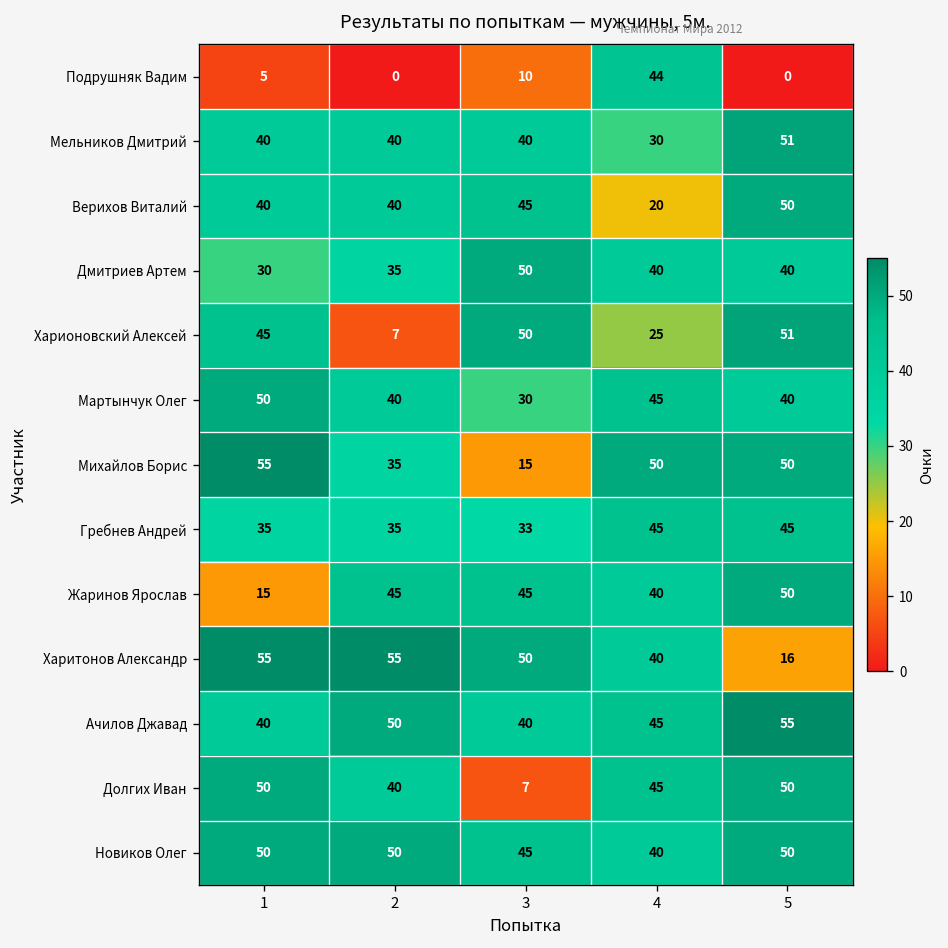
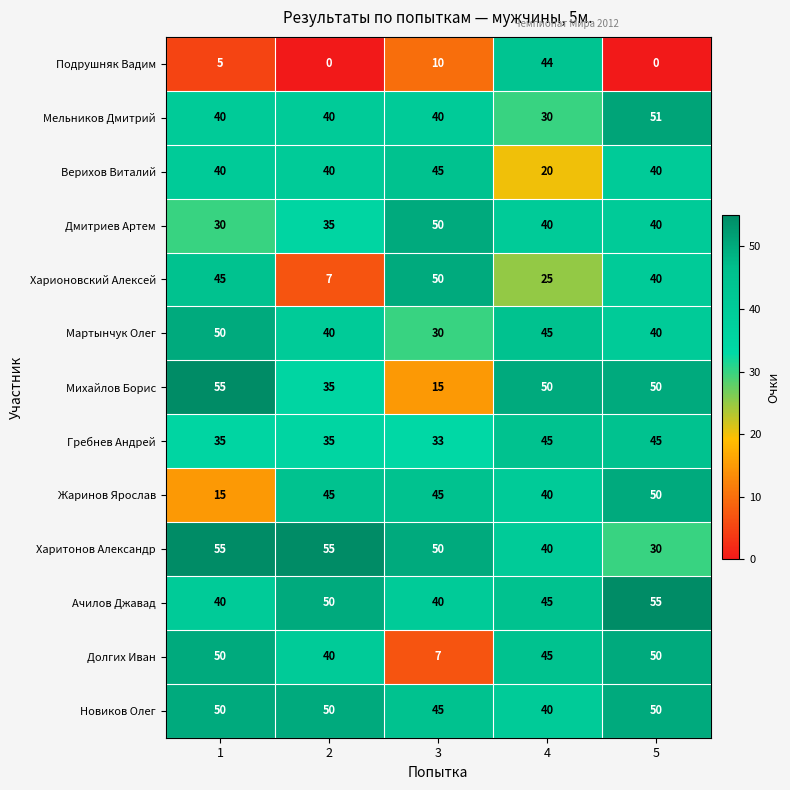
  {
    "Подрушняк Вадим": {
      "1": 5,
      "2": 0,
      "3": 10,
      "4": 44,
      "5": 0
    },
    "Мельников Дмитрий": {
      "1": 40,
      "2": 40,
      "3": 40,
      "4": 30,
      "5": 51
    },
    "Верихов Виталий": {
      "1": 40,
      "2": 40,
      "3": 45,
      "4": 20,
-     "5": 50
+     "5": 40
    },
    "Дмитриев Артем": {
      "1": 30,
      "2": 35,
      "3": 50,
      "4": 40,
      "5": 40
    },
    "Харионовский Алексей": {
      "1": 45,
      "2": 7,
      "3": 50,
      "4": 25,
-     "5": 51
+     "5": 40
    },
    "Мартынчук Олег": {
      "1": 50,
      "2": 40,
      "3": 30,
      "4": 45,
      "5": 40
    },
    "Михайлов Борис": {
      "1": 55,
      "2": 35,
      "3": 15,
      "4": 50,
      "5": 50
    },
    "Гребнев Андрей": {
      "1": 35,
      "2": 35,
      "3": 33,
      "4": 45,
      "5": 45
    },
    "Жаринов Ярослав": {
      "1": 15,
      "2": 45,
      "3": 45,
      "4": 40,
      "5": 50
    },
    "Харитонов Александр": {
      "1": 55,
      "2": 55,
      "3": 50,
      "4": 40,
-     "5": 16
+     "5": 30
    },
    "Ачилов Джавад": {
      "1": 40,
      "2": 50,
      "3": 40,
      "4": 45,
      "5": 55
    },
    "Долгих Иван": {
      "1": 50,
      "2": 40,
      "3": 7,
      "4": 45,
      "5": 50
    },
    "Новиков Олег": {
      "1": 50,
      "2": 50,
      "3": 45,
      "4": 40,
      "5": 50
    }
  }
